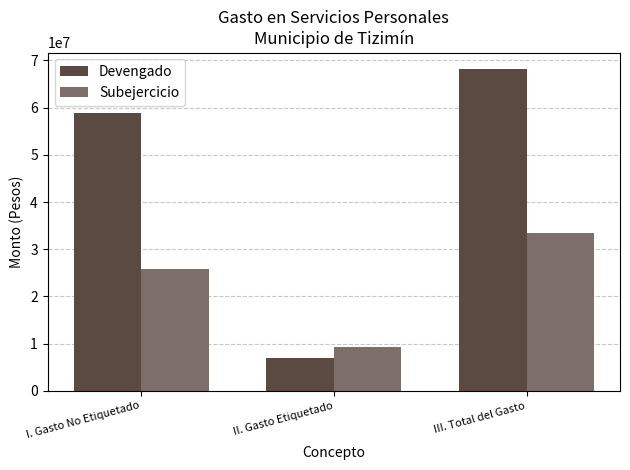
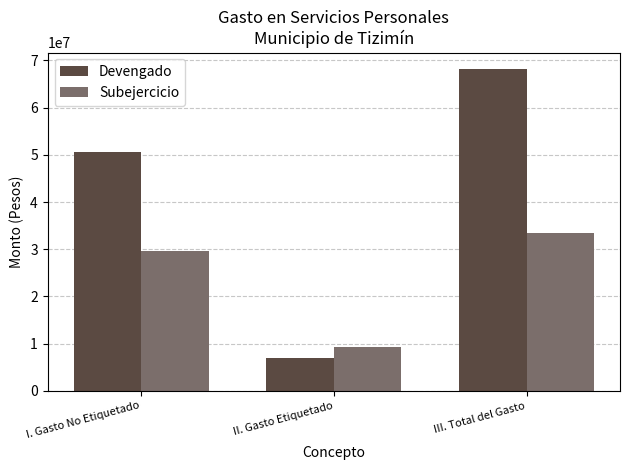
  {
    "Devengado": {
-     "I. Gasto No Etiquetado": 59000000,
+     "I. Gasto No Etiquetado": 51000000,
      "II. Gasto Etiquetado": 7000000,
      "III. Total del Gasto": 68000000
    },
    "Subejercicio": {
-     "I. Gasto No Etiquetado": 26000000,
+     "I. Gasto No Etiquetado": 30000000,
      "II. Gasto Etiquetado": 9000000,
      "III. Total del Gasto": 33000000
    }
  }
